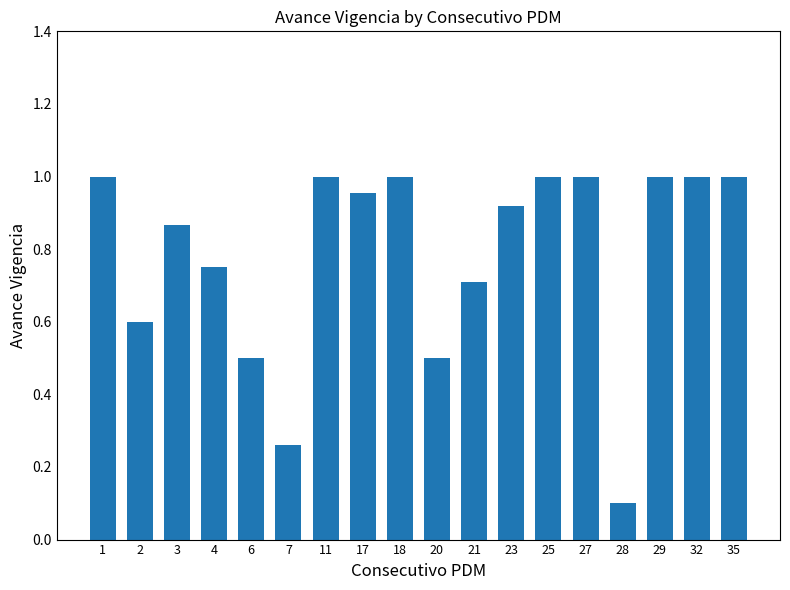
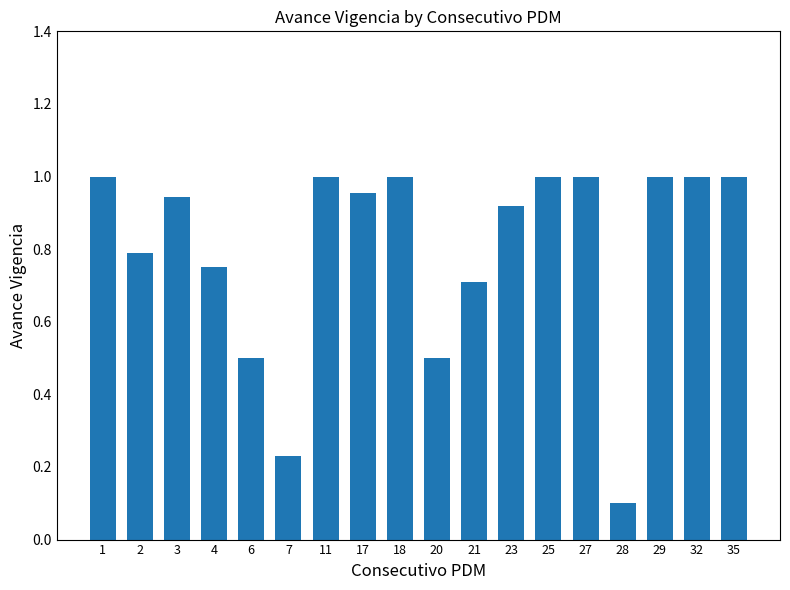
  {
    "1": 1.00,
-   "2": 0.60,
-   "3": 0.87,
+   "2": 0.79,
+   "3": 0.94,
    "4": 0.75,
    "6": 0.50,
-   "7": 0.26,
+   "7": 0.23,
    "11": 1.00,
    "17": 0.95,
    "18": 1.00,
    "20": 0.50,
    "21": 0.71,
    "23": 0.92,
    "25": 1.00,
    "27": 1.00,
    "28": 0.10,
    "29": 1.00,
    "32": 1.00,
    "35": 1.00
  }
